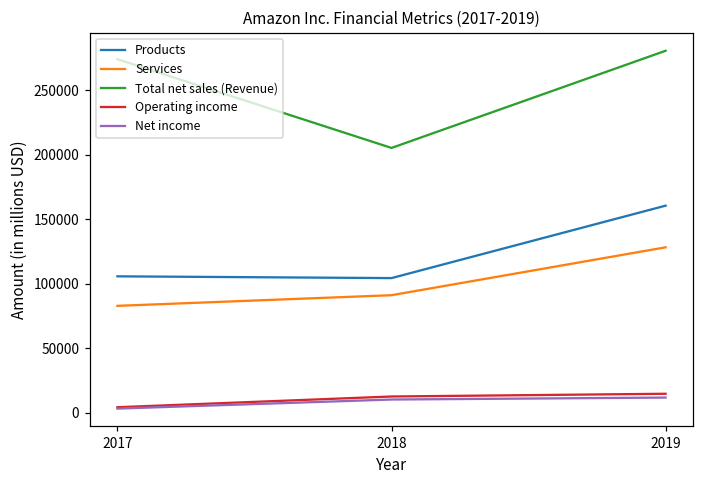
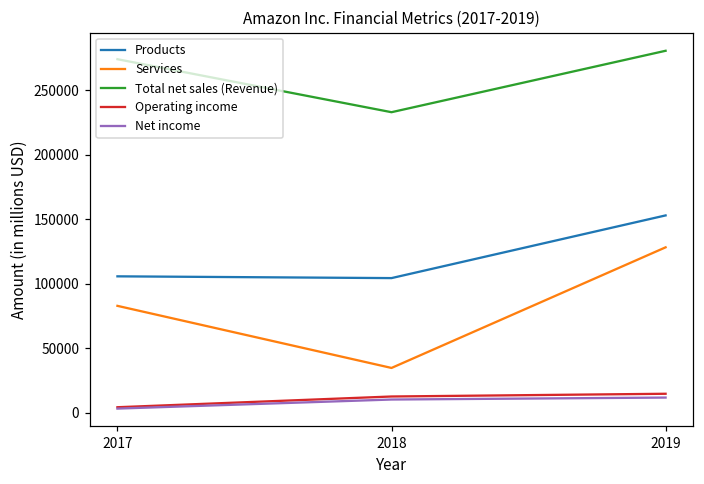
  {
    "Products": {
      "2017": 106000,
      "2018": 104000,
-     "2019": 160000
+     "2019": 153000
    },
    "Services": {
      "2017": 83000,
-     "2018": 91000,
+     "2018": 35000,
      "2019": 128000
    },
    "Total net sales (Revenue)": {
-     "2018": 205000,
+     "2018": 233000,
      "2019": 281000
    },
    "Operating income": {
      "2018": 12000,
      "2019": 15000
    },
    "Net income": {
      "2018": 10000,
      "2019": 12000
    }
  }
